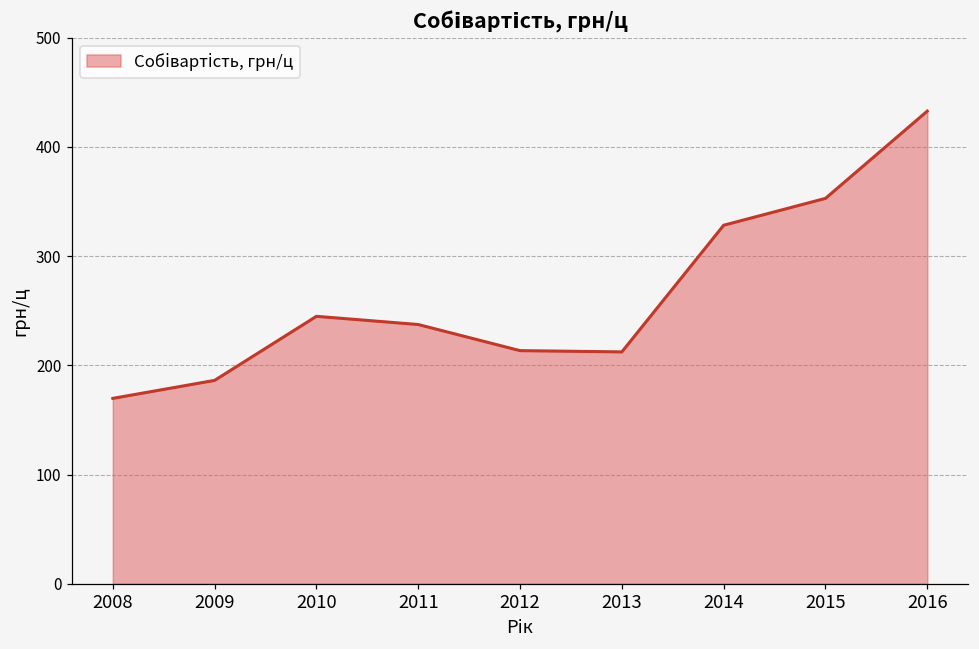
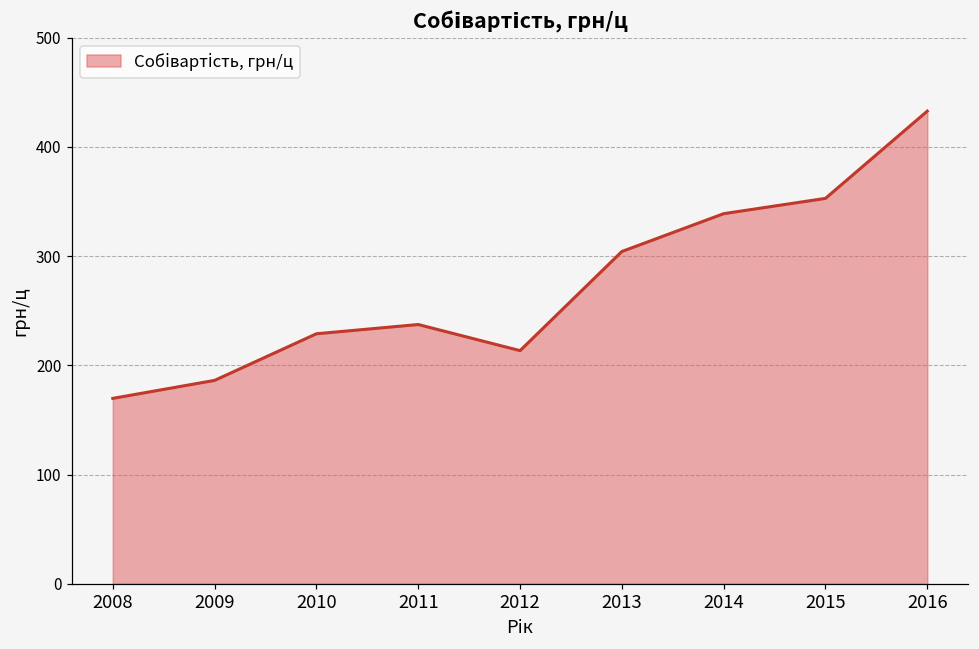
  {
    "2008": 170,
    "2009": 190,
-   "2010": 240,
+   "2010": 230,
    "2011": 240,
    "2012": 210,
-   "2013": 210,
-   "2014": 330,
+   "2013": 300,
+   "2014": 340,
    "2015": 350,
    "2016": 430
  }
